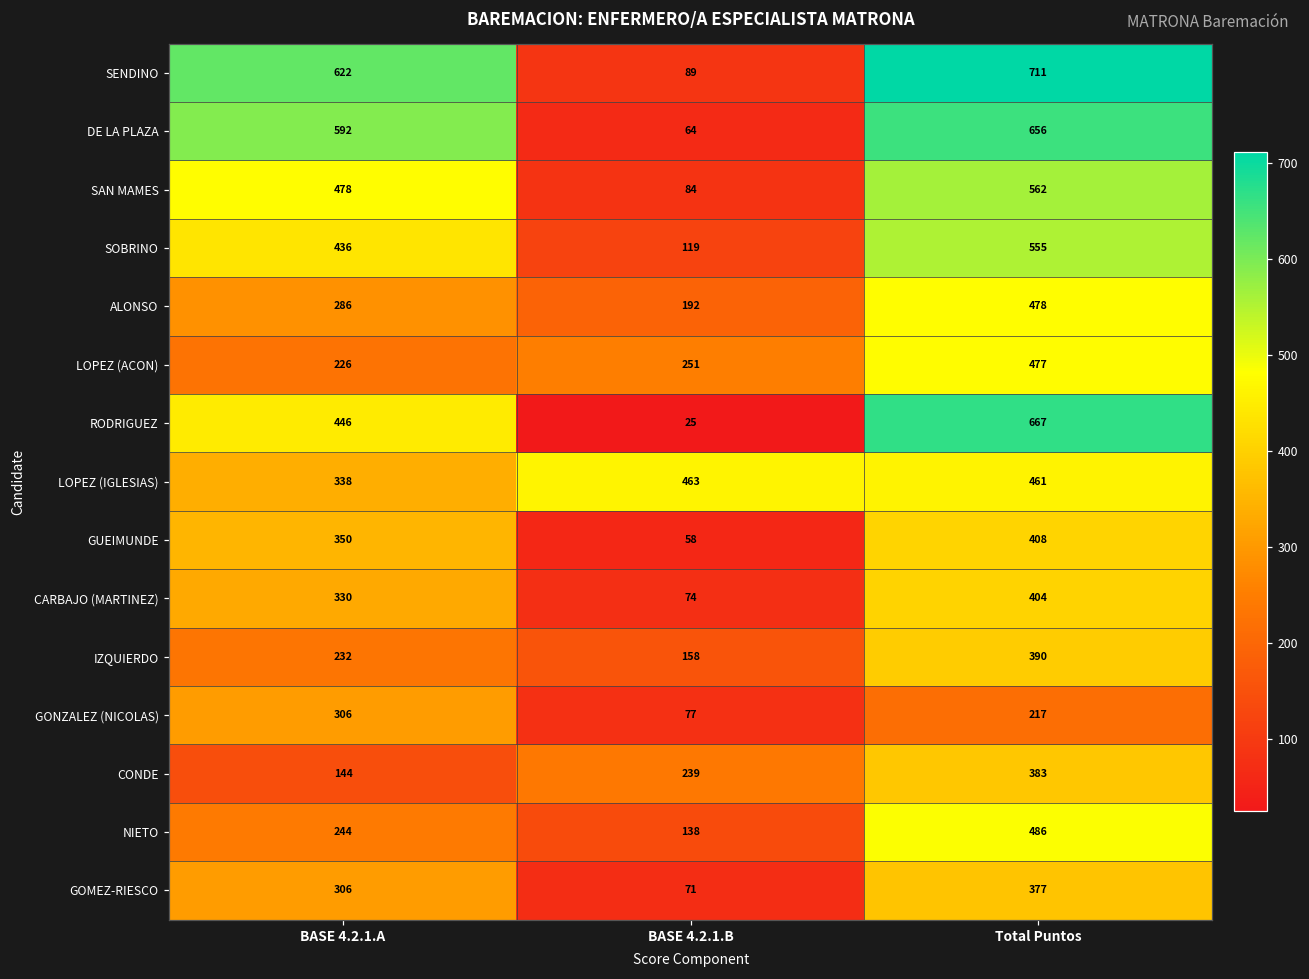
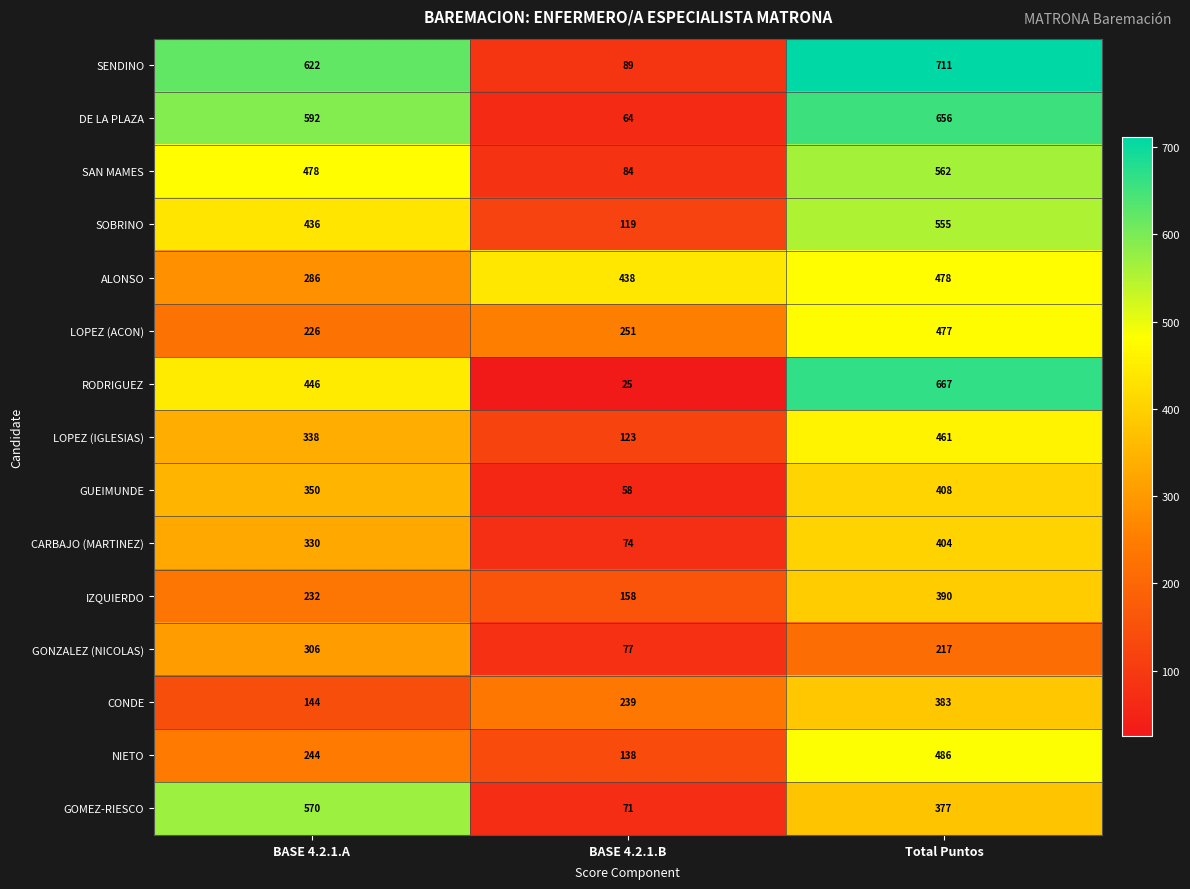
  {
    "SENDINO": {
      "BASE 4.2.1.A": 622,
      "BASE 4.2.1.B": 89,
      "Total Puntos": 711
    },
    "DE LA PLAZA": {
      "BASE 4.2.1.A": 592,
      "BASE 4.2.1.B": 64,
      "Total Puntos": 656
    },
    "SAN MAMES": {
      "BASE 4.2.1.A": 478,
      "BASE 4.2.1.B": 84,
      "Total Puntos": 562
    },
    "SOBRINO": {
      "BASE 4.2.1.A": 436,
      "BASE 4.2.1.B": 119,
      "Total Puntos": 555
    },
    "ALONSO": {
      "BASE 4.2.1.A": 286,
-     "BASE 4.2.1.B": 192,
+     "BASE 4.2.1.B": 438,
      "Total Puntos": 478
    },
    "LOPEZ (ACON)": {
      "BASE 4.2.1.A": 226,
      "BASE 4.2.1.B": 251,
      "Total Puntos": 477
    },
    "RODRIGUEZ": {
      "BASE 4.2.1.A": 446,
      "BASE 4.2.1.B": 25,
      "Total Puntos": 667
    },
    "LOPEZ (IGLESIAS)": {
      "BASE 4.2.1.A": 338,
-     "BASE 4.2.1.B": 463,
+     "BASE 4.2.1.B": 123,
      "Total Puntos": 461
    },
    "GUEIMUNDE": {
      "BASE 4.2.1.A": 350,
      "BASE 4.2.1.B": 58,
      "Total Puntos": 408
    },
    "CARBAJO (MARTINEZ)": {
      "BASE 4.2.1.A": 330,
      "BASE 4.2.1.B": 74,
      "Total Puntos": 404
    },
    "IZQUIERDO": {
      "BASE 4.2.1.A": 232,
      "BASE 4.2.1.B": 158,
      "Total Puntos": 390
    },
    "GONZALEZ (NICOLAS)": {
      "BASE 4.2.1.A": 306,
      "BASE 4.2.1.B": 77,
      "Total Puntos": 217
    },
    "CONDE": {
      "BASE 4.2.1.A": 144,
      "BASE 4.2.1.B": 239,
      "Total Puntos": 383
    },
    "NIETO": {
      "BASE 4.2.1.A": 244,
      "BASE 4.2.1.B": 138,
      "Total Puntos": 486
    },
    "GOMEZ-RIESCO": {
-     "BASE 4.2.1.A": 306,
+     "BASE 4.2.1.A": 570,
      "BASE 4.2.1.B": 71,
      "Total Puntos": 377
    }
  }
